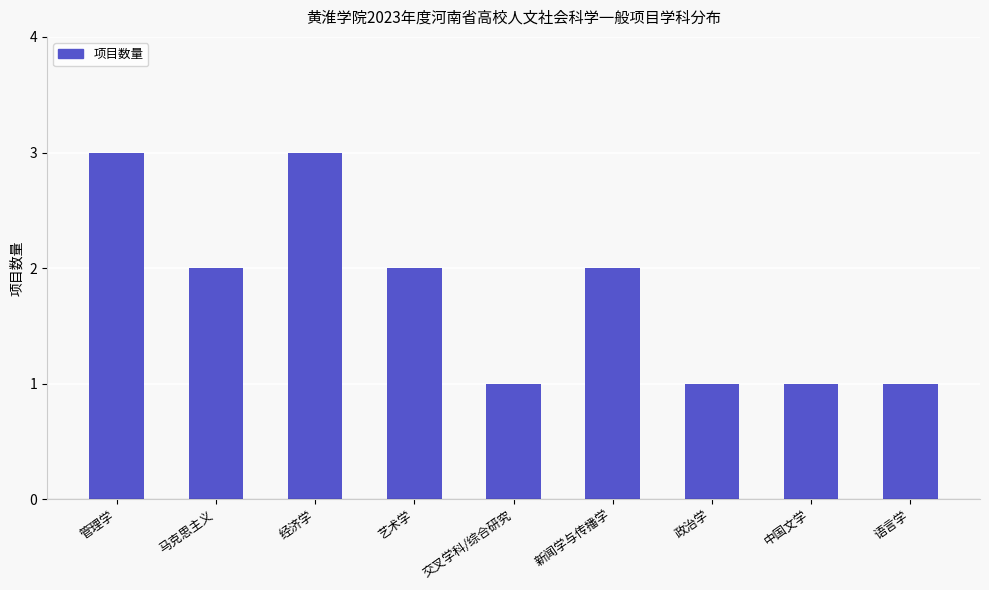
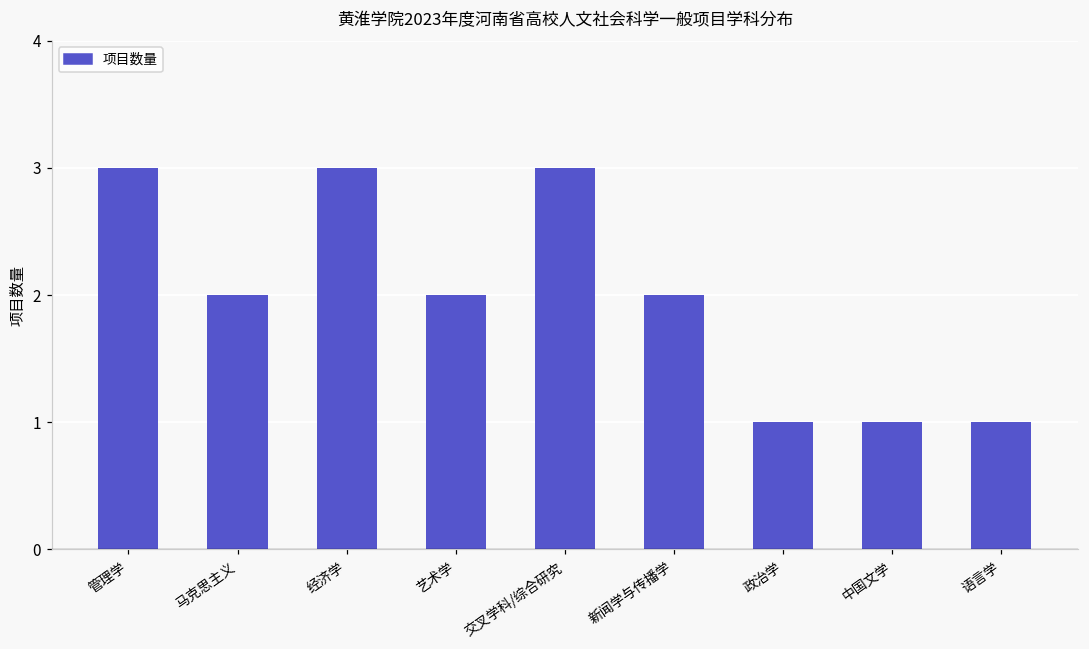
  {
    "管理学": 3,
    "马克思主义": 2,
    "经济学": 3,
    "艺术学": 2,
-   "交叉学科/综合研究": 1,
+   "交叉学科/综合研究": 3,
    "新闻学与传播学": 2,
    "政治学": 1,
    "中国文学": 1,
    "语言学": 1
  }
